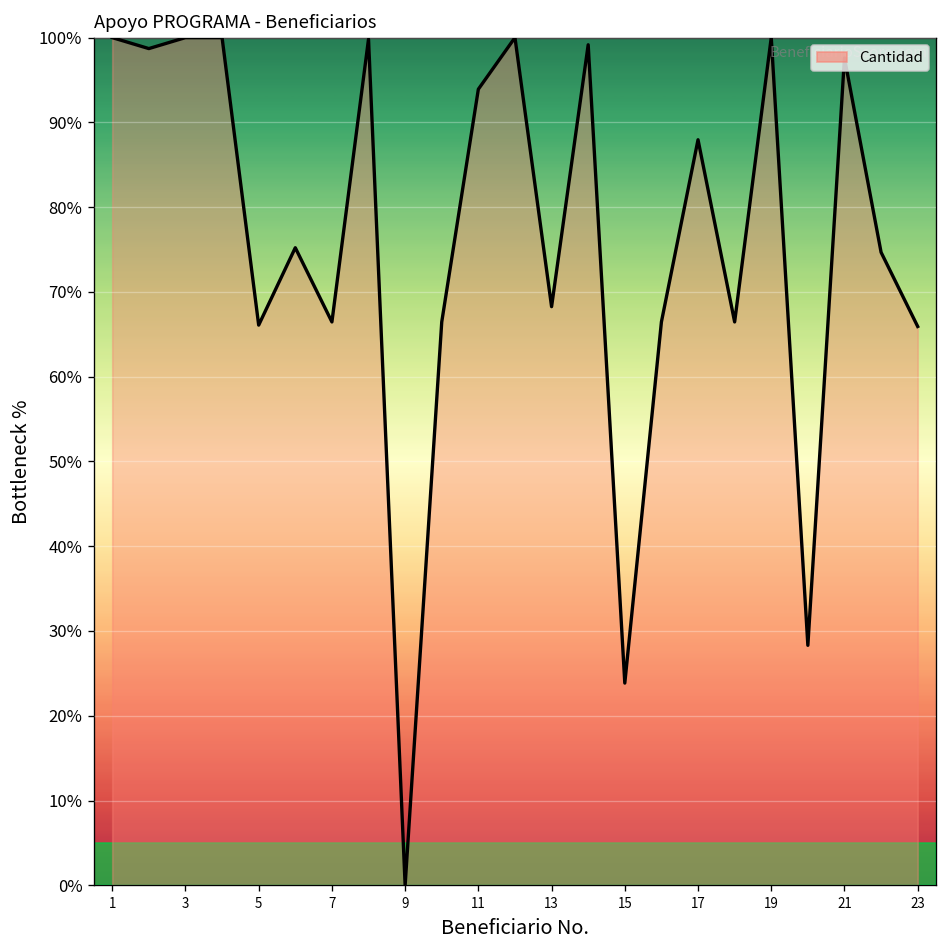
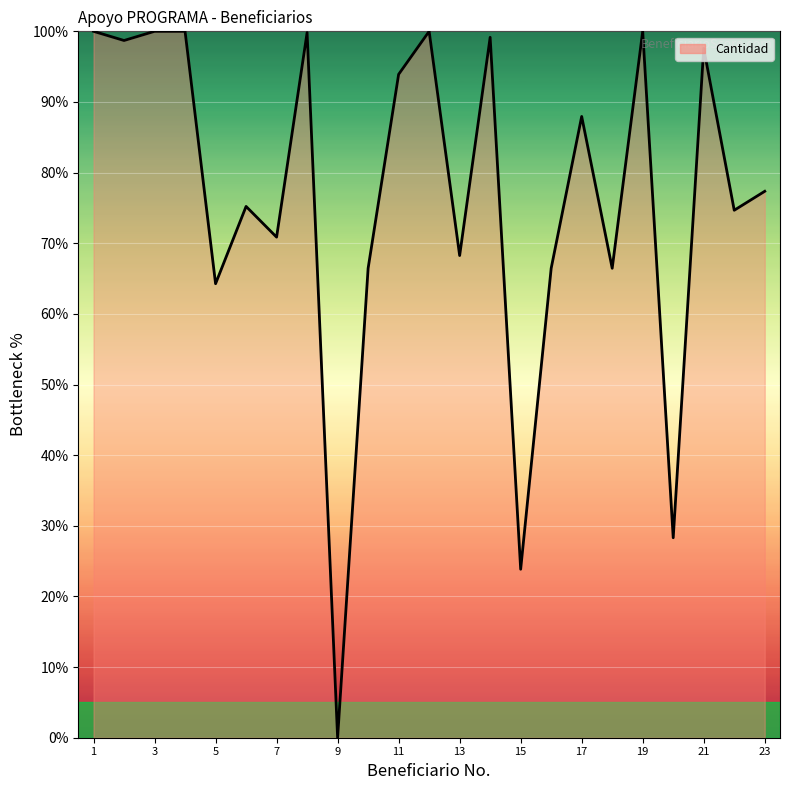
  {
    "1": "100%",
    "3": "100%",
-   "5": "66%",
-   "7": "66%",
+   "5": "64%",
+   "7": "71%",
    "11": "94%",
    "13": "68%",
    "15": "24%",
    "17": "88%",
    "19": "100%",
-   "23": "66%"
+   "23": "77%"
  }
